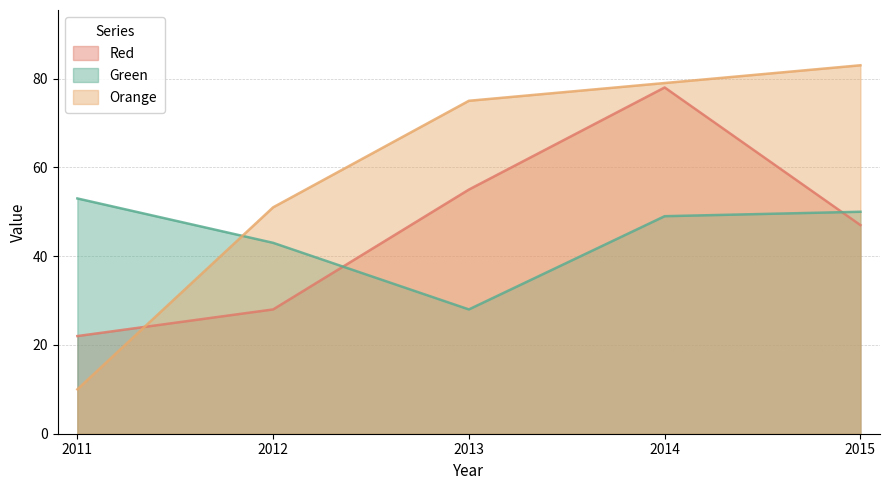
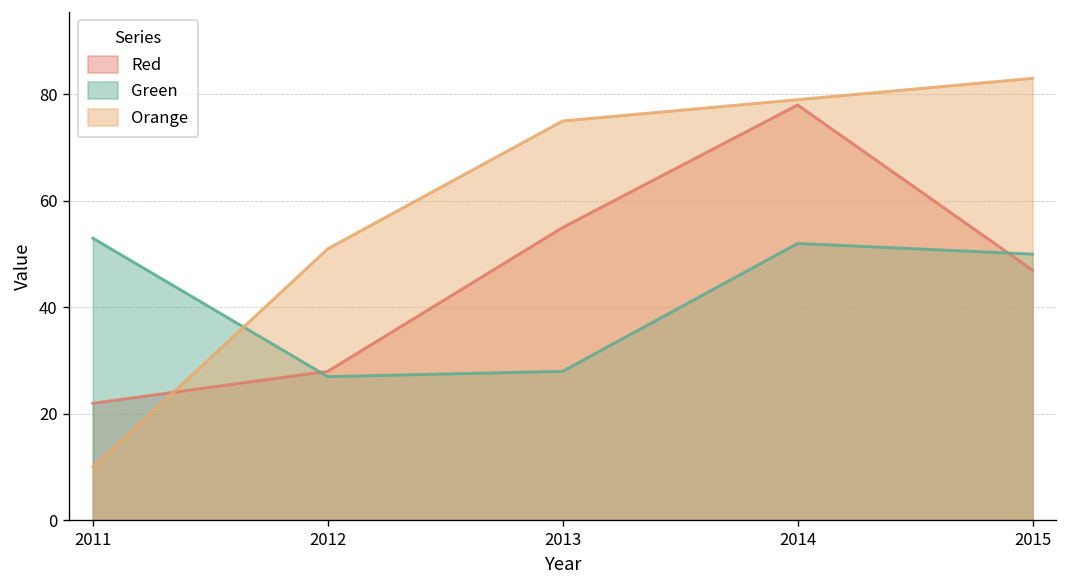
  {
    "Green": {
      "2011": 53,
-     "2012": 43,
+     "2012": 27,
      "2013": 28,
-     "2014": 49,
+     "2014": 52,
      "2015": 50
    }
  }
